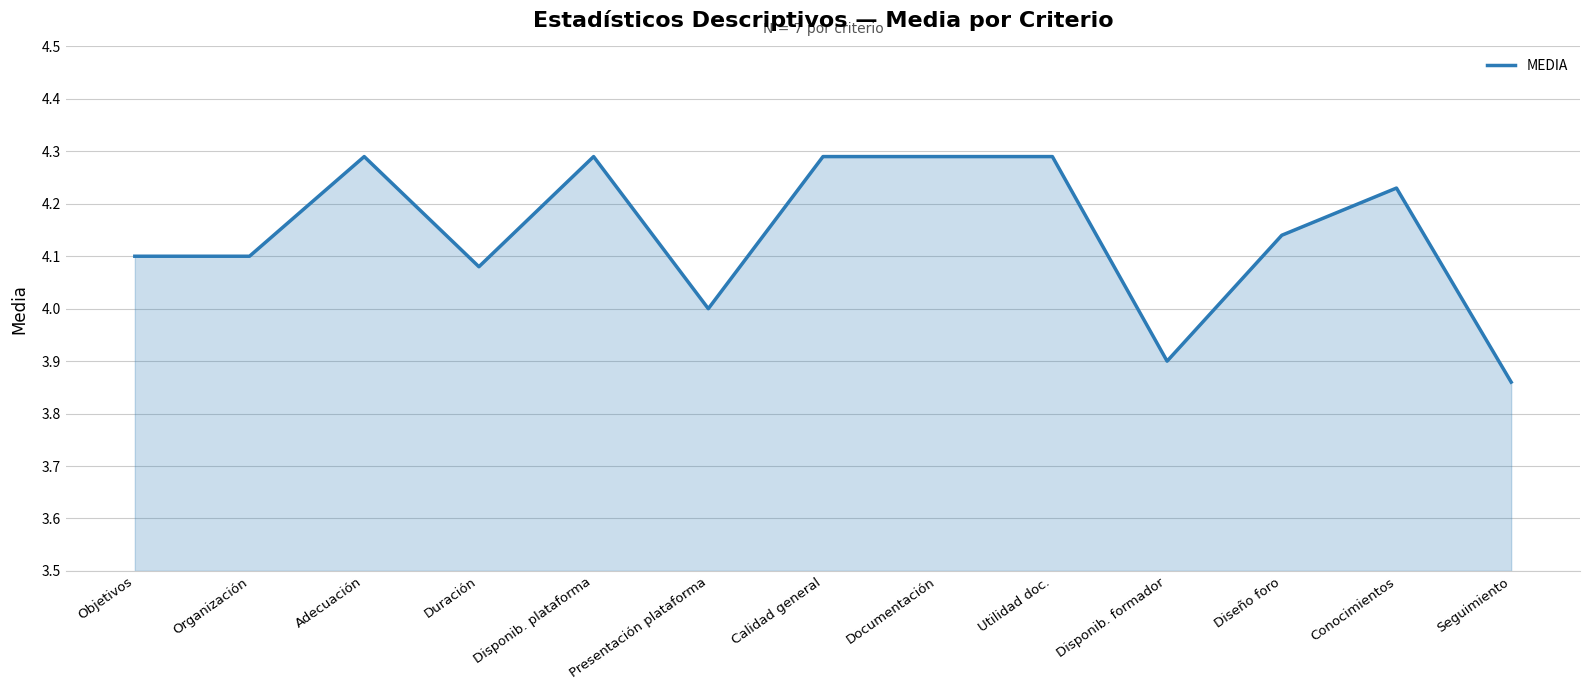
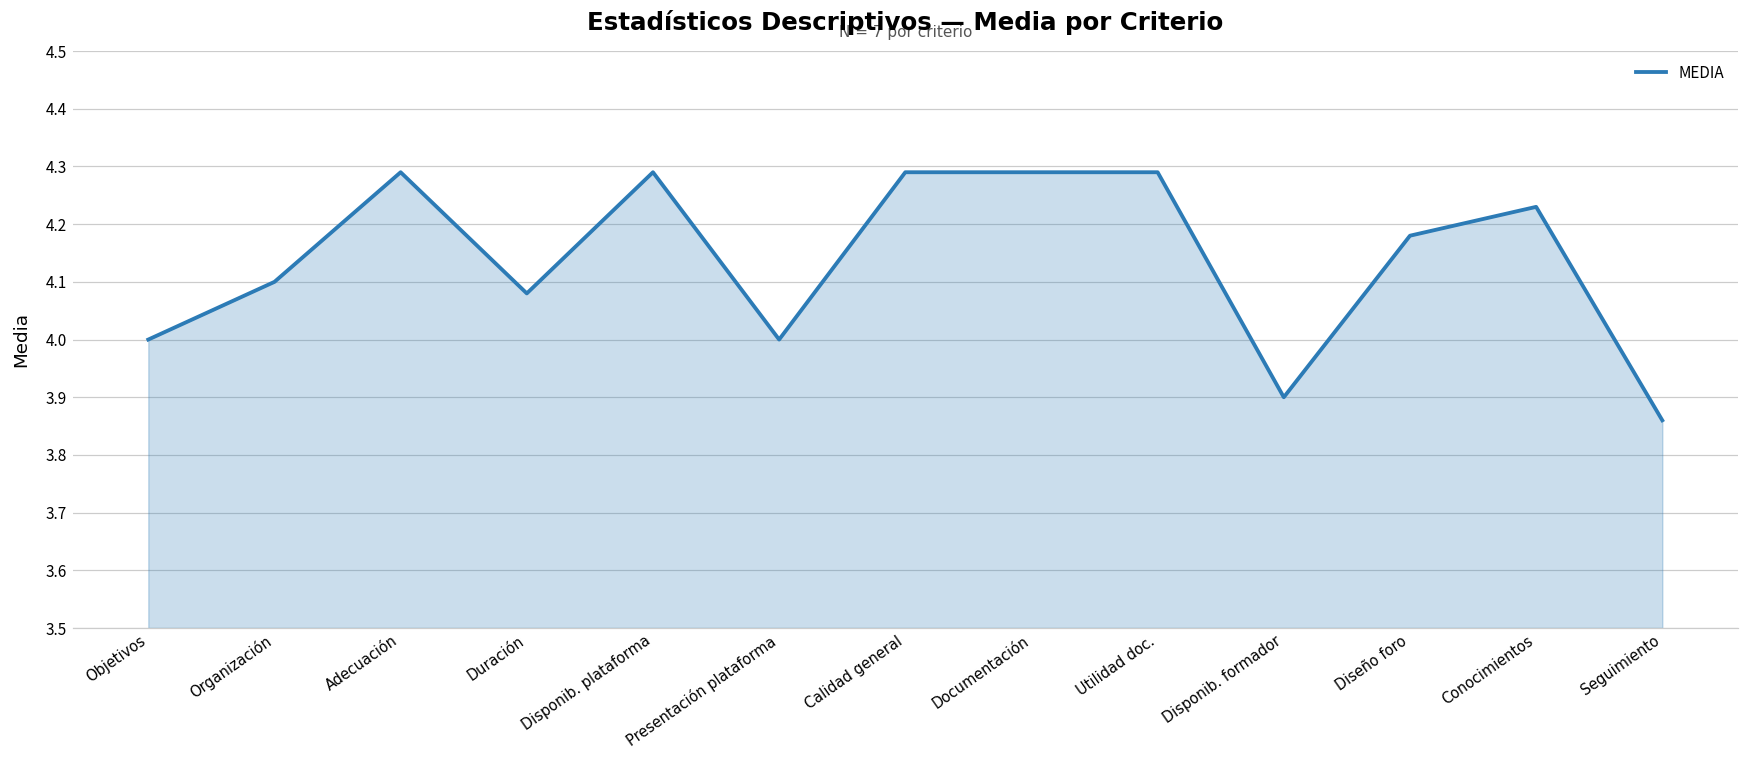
  {
-   "Objetivos": 4.1,
+   "Objetivos": 4.0,
    "Organización": 4.10,
    "Adecuación": 4.29,
    "Duración": 4.08,
    "Disponib. plataforma": 4.29,
    "Presentación plataforma": 4.00,
    "Calidad general": 4.29,
    "Documentación": 4.29,
    "Utilidad doc.": 4.29,
    "Disponib. formador": 3.90,
-   "Diseño foro": 4.14,
+   "Diseño foro": 4.18,
    "Conocimientos": 4.23,
    "Seguimiento": 3.86
  }
